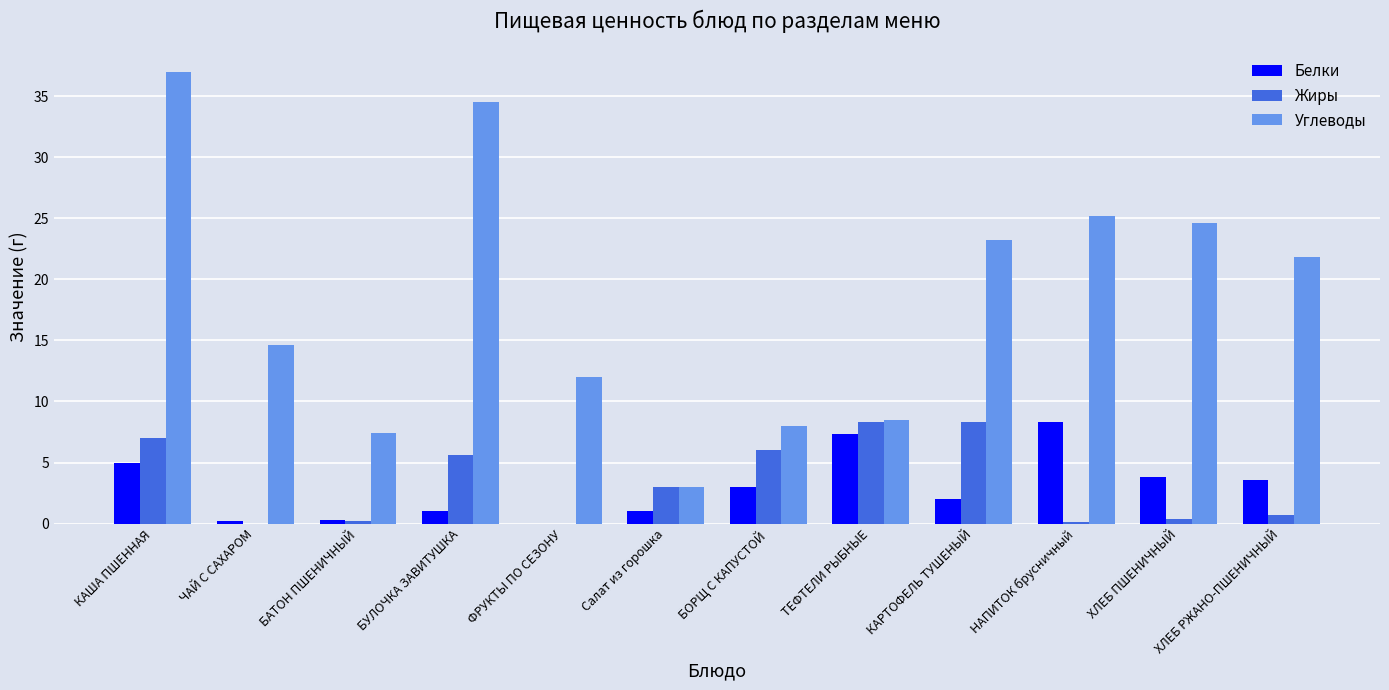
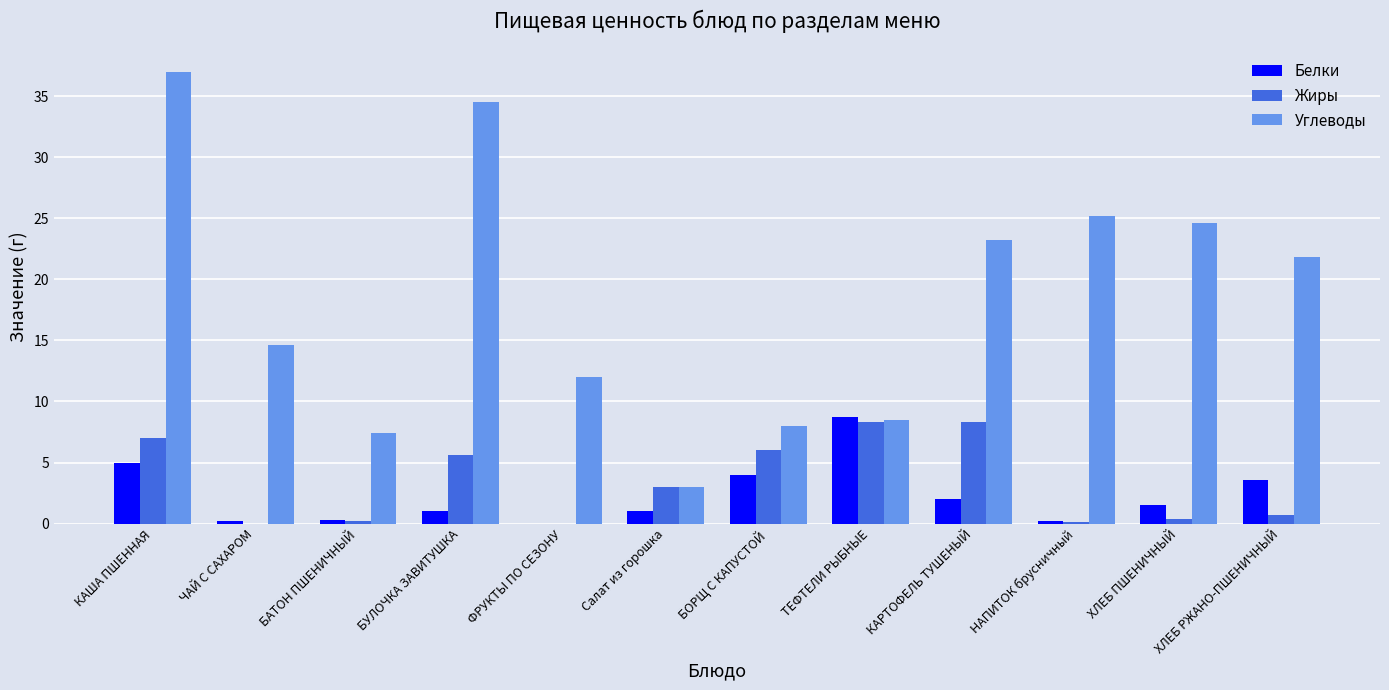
  {
    "Белки": {
      "КАША ПШЕННАЯ": 5.0,
      "БАТОН ПШЕНИЧНЫЙ": 0.3,
      "БУЛОЧКА ЗАВИТУШКА": 1.0,
      "ФРУКТЫ ПО СЕЗОНУ": 0.0,
      "Салат из горошка": 1.0,
-     "БОРЩ С КАПУСТОЙ": 3,
-     "ТЕФТЕЛИ РЫБНЫЕ": 7.3,
+     "БОРЩ С КАПУСТОЙ": 4,
+     "ТЕФТЕЛИ РЫБНЫЕ": 8.7,
      "КАРТОФЕЛЬ ТУШЕНЫЙ": 2.0,
-     "НАПИТОК брусничный": 8.3,
-     "ХЛЕБ ПШЕНИЧНЫЙ": 3.8,
+     "НАПИТОК брусничный": 0.2,
+     "ХЛЕБ ПШЕНИЧНЫЙ": 1.5,
      "ХЛЕБ РЖАНО-ПШЕНИЧНЫЙ": 3.6
    }
  }
